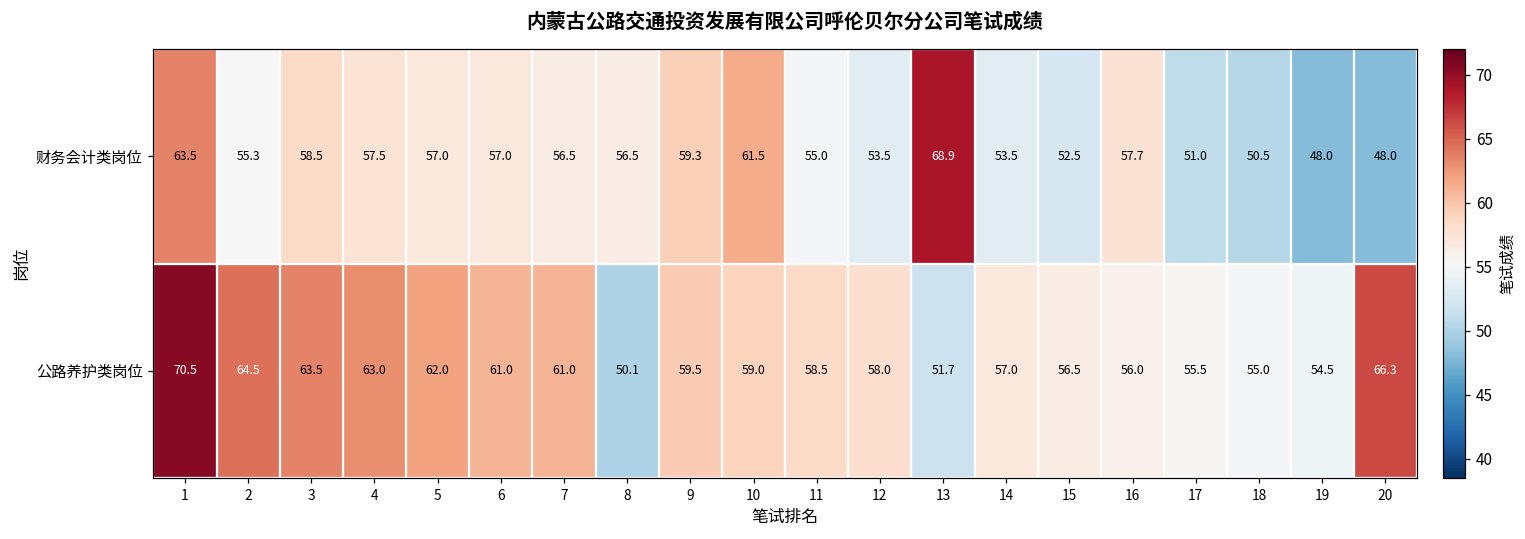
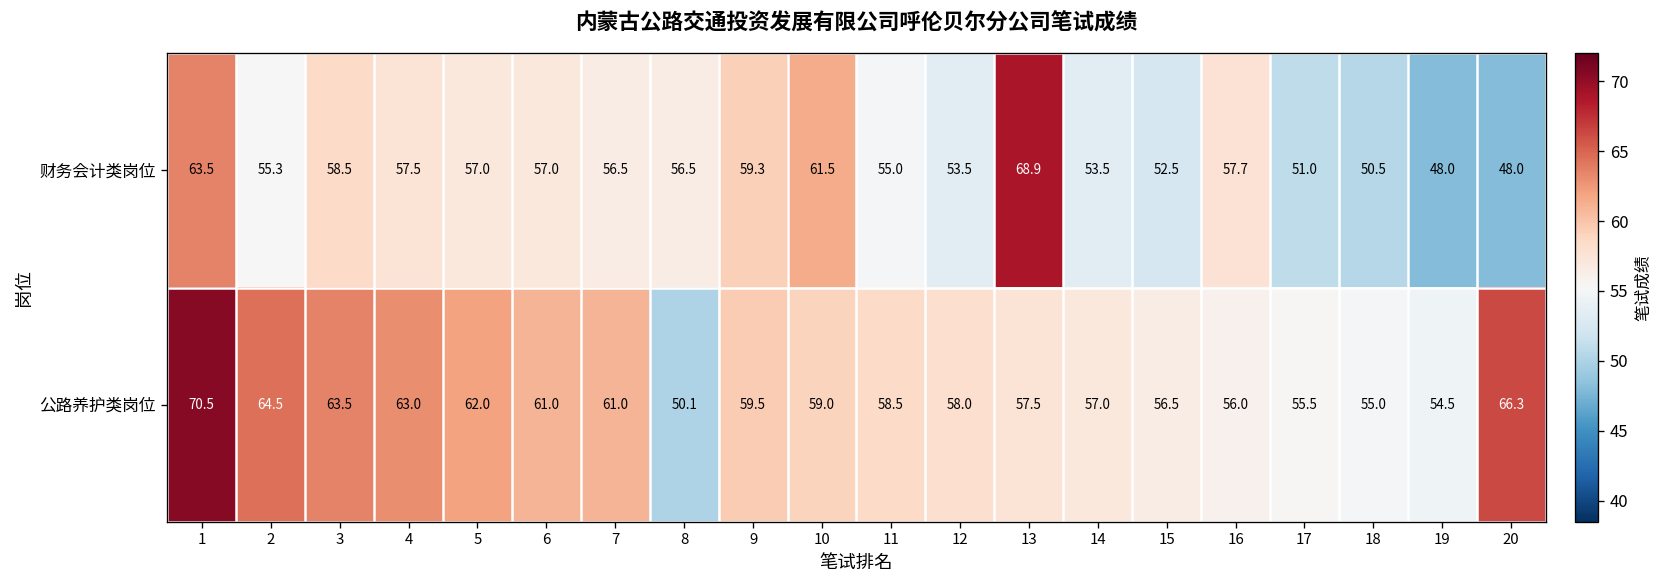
  {
    "财务会计类岗位": {
      "1": 63.5,
      "2": 55.3,
      "3": 58.5,
      "4": 57.5,
      "5": 57.0,
      "6": 57.0,
      "7": 56.5,
      "8": 56.5,
      "9": 59.3,
      "10": 61.5,
      "11": 55.0,
      "12": 53.5,
      "13": 68.9,
      "14": 53.5,
      "15": 52.5,
      "16": 57.7,
      "17": 51.0,
      "18": 50.5,
      "19": 48.0,
      "20": 48.0
    },
    "公路养护类岗位": {
      "1": 70.5,
      "2": 64.5,
      "3": 63.5,
      "4": 63.0,
      "5": 62.0,
      "6": 61.0,
      "7": 61.0,
      "8": 50.1,
      "9": 59.5,
      "10": 59.0,
      "11": 58.5,
      "12": 58.0,
-     "13": 51.7,
+     "13": 57.5,
      "14": 57.0,
      "15": 56.5,
      "16": 56.0,
      "17": 55.5,
      "18": 55.0,
      "19": 54.5,
      "20": 66.3
    }
  }
